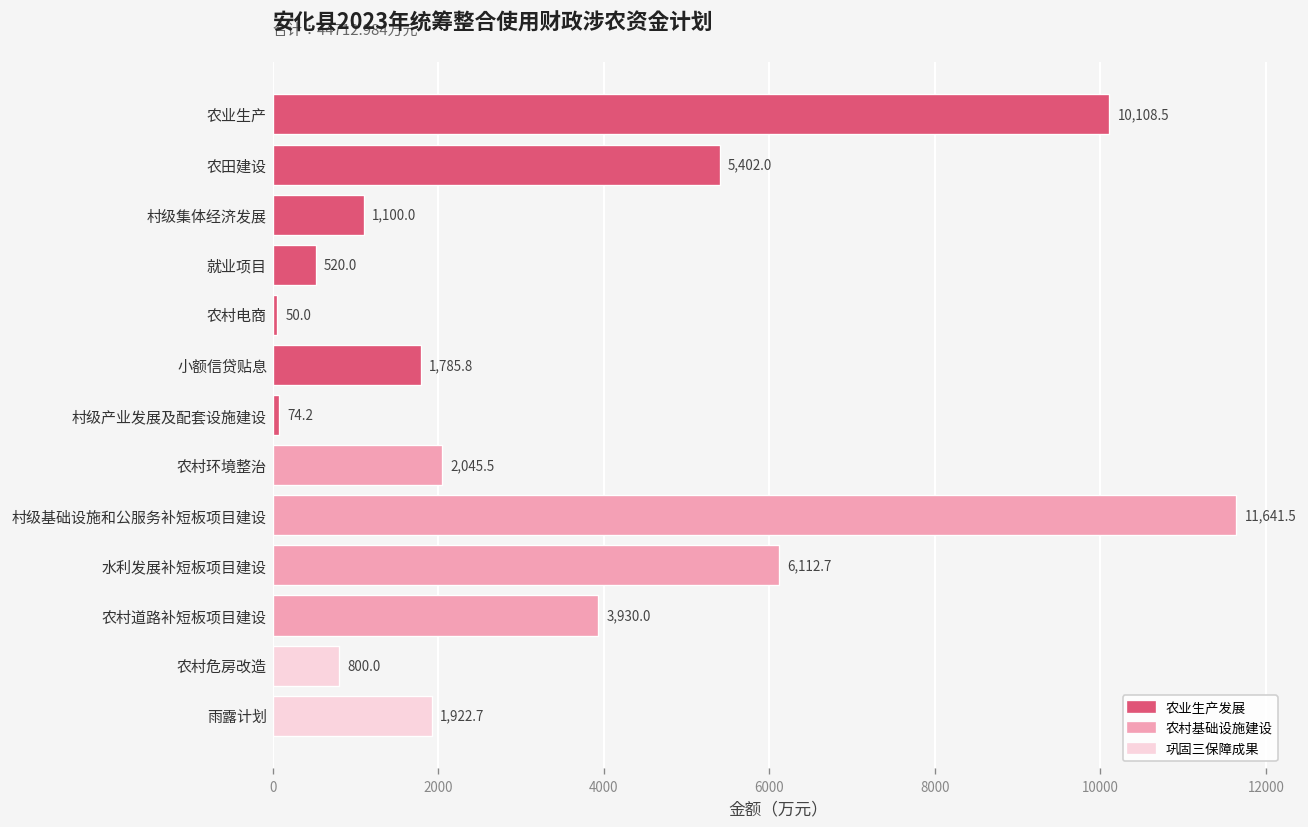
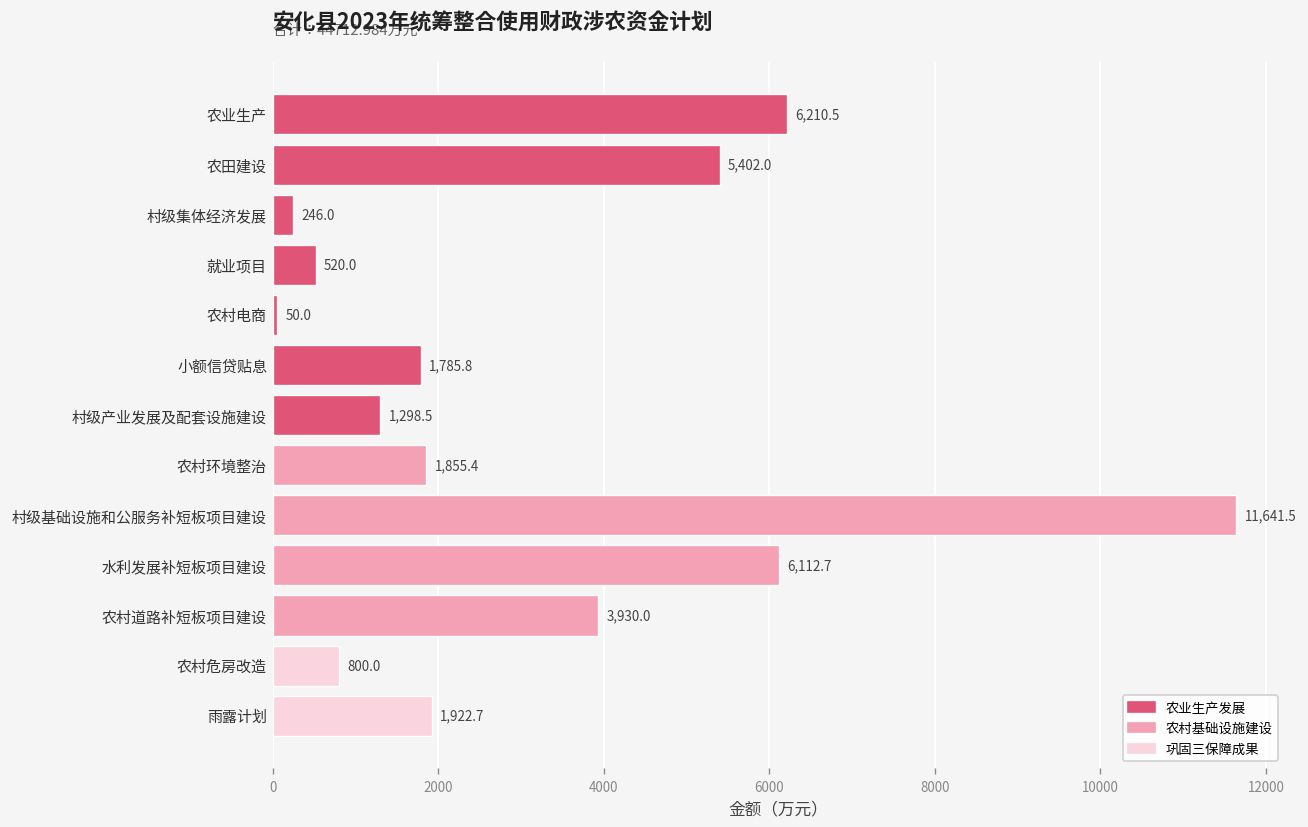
  {
-   "农业生产": "10,108.5",
+   "农业生产": "6,210.5",
    "农田建设": "5,402.0",
-   "村级集体经济发展": "1,100.0",
+   "村级集体经济发展": "246.0",
    "就业项目": "520.0",
    "农村电商": "50.0",
    "小额信贷贴息": "1,785.8",
-   "村级产业发展及配套设施建设": "74.2",
-   "农村环境整治": "2,045.5",
+   "村级产业发展及配套设施建设": "1,298.5",
+   "农村环境整治": "1,855.4",
    "村级基础设施和公服务补短板项目建设": "11,641.5",
    "水利发展补短板项目建设": "6,112.7",
    "农村道路补短板项目建设": "3,930.0",
    "农村危房改造": "800.0",
    "雨露计划": "1,922.7"
  }
